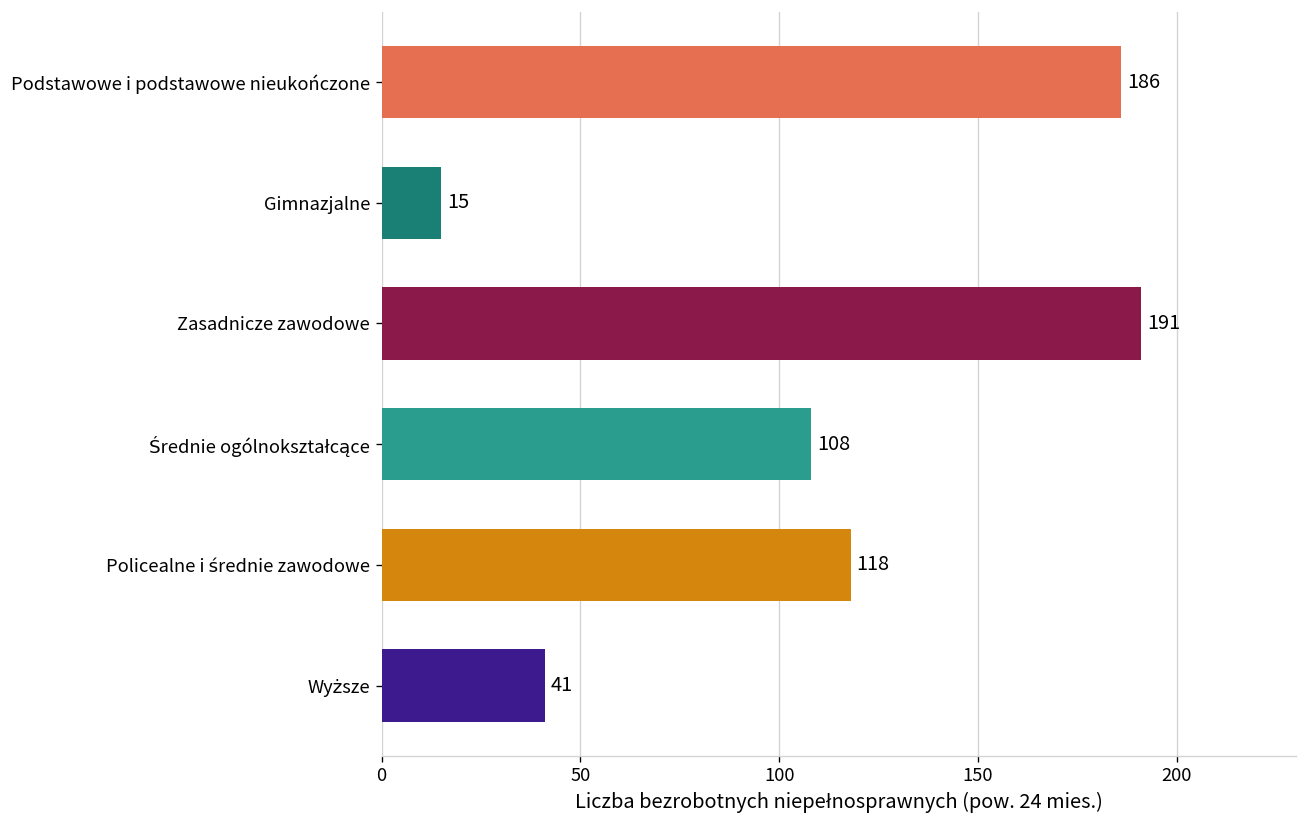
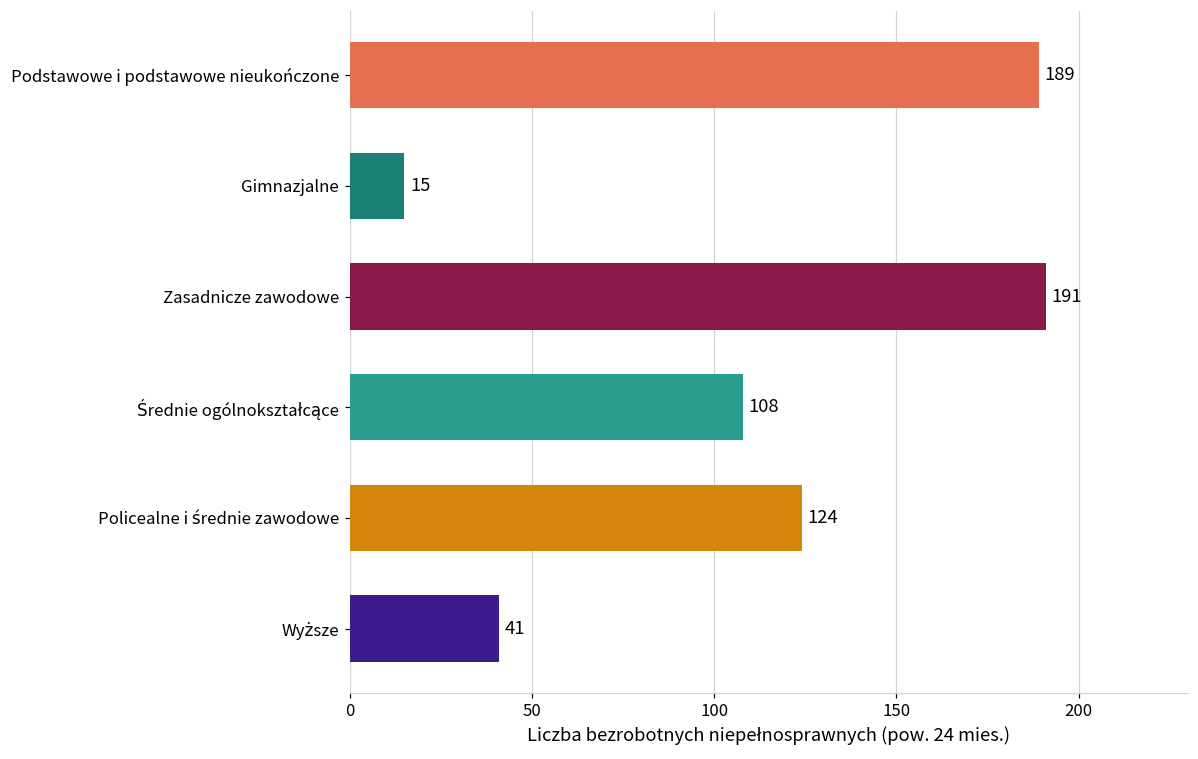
  {
-   "Podstawowe i podstawowe nieukończone": 186,
+   "Podstawowe i podstawowe nieukończone": 189,
    "Gimnazjalne": 15,
    "Zasadnicze zawodowe": 191,
    "Średnie ogólnokształcące": 108,
-   "Policealne i średnie zawodowe": 118,
+   "Policealne i średnie zawodowe": 124,
    "Wyższe": 41
  }
